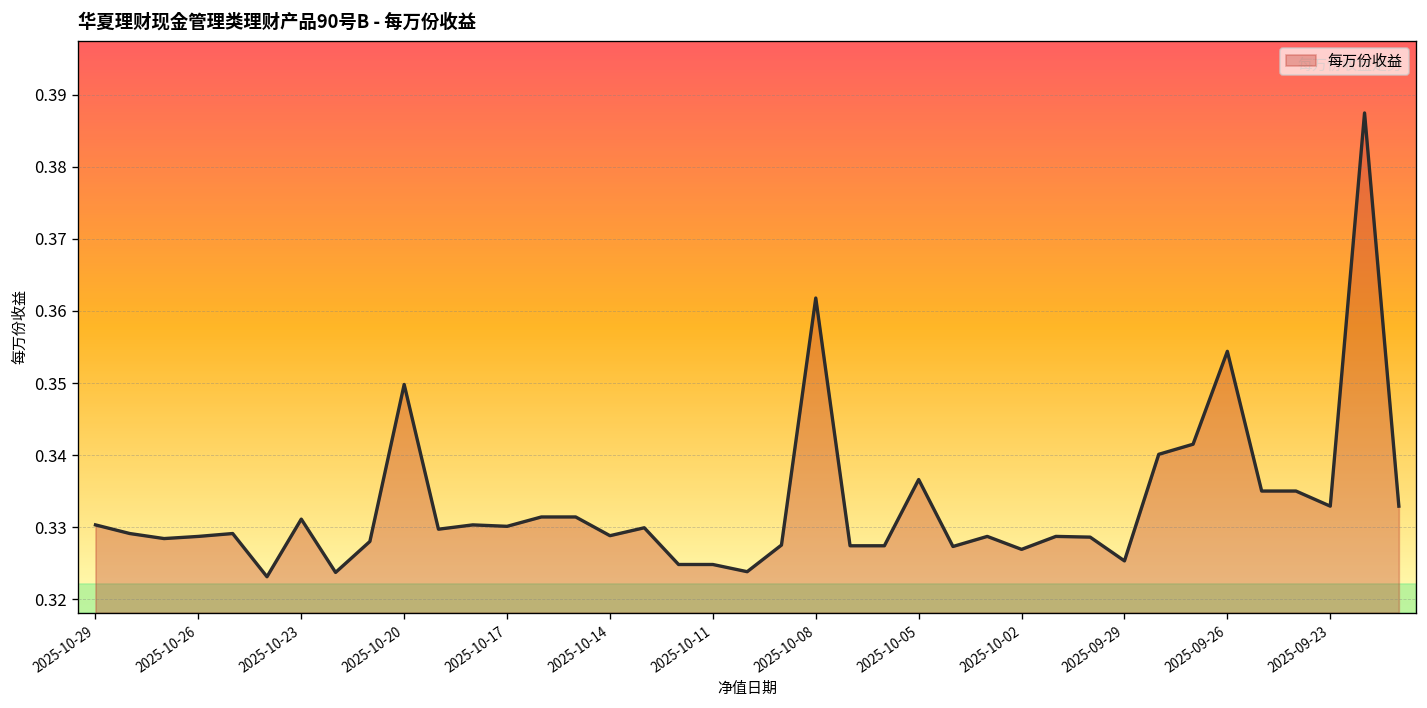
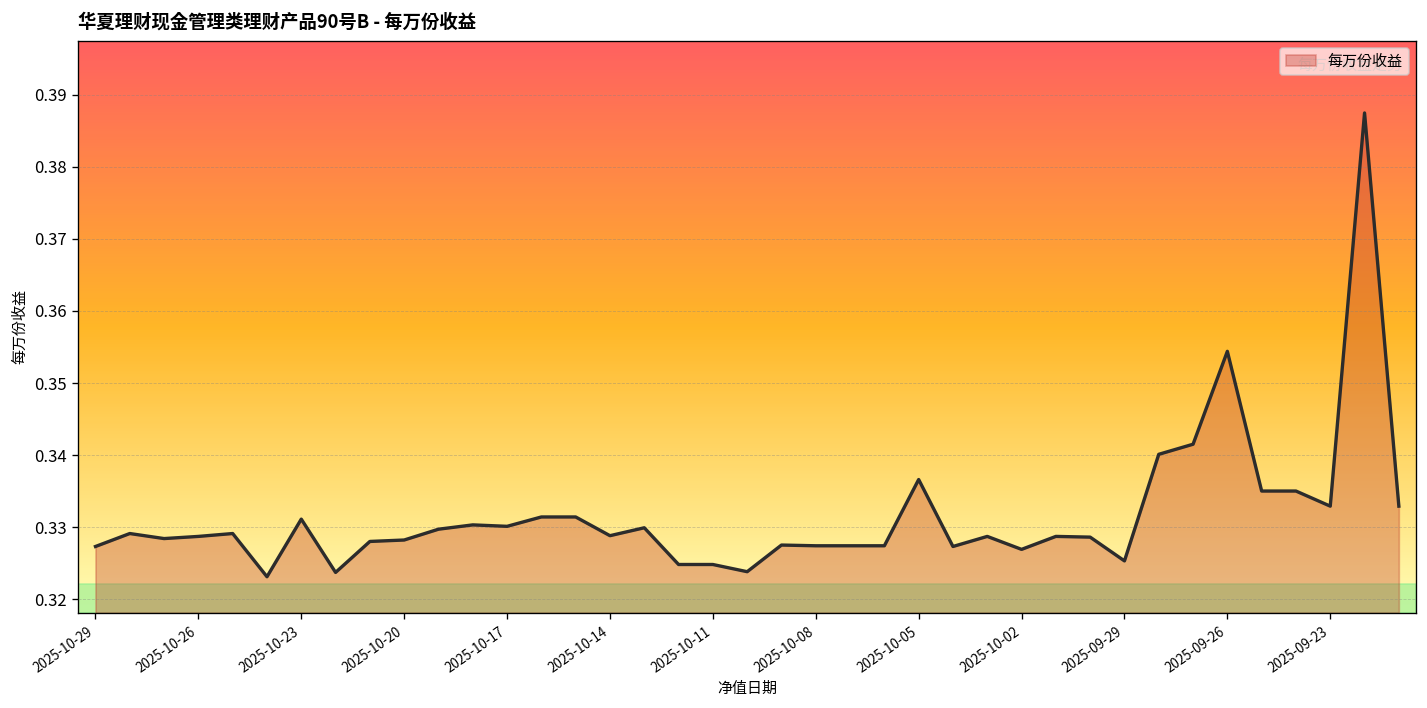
  {
-   "2025-10-29": 0.330,
+   "2025-10-29": 0.327,
    "2025-10-26": 0.329,
    "2025-10-23": 0.331,
-   "2025-10-20": 0.350,
+   "2025-10-20": 0.328,
    "2025-10-17": 0.330,
    "2025-10-14": 0.329,
    "2025-10-11": 0.325,
-   "2025-10-08": 0.362,
+   "2025-10-08": 0.327,
    "2025-10-05": 0.337,
    "2025-10-02": 0.327,
    "2025-09-29": 0.325,
    "2025-09-26": 0.354,
    "2025-09-23": 0.333
  }
